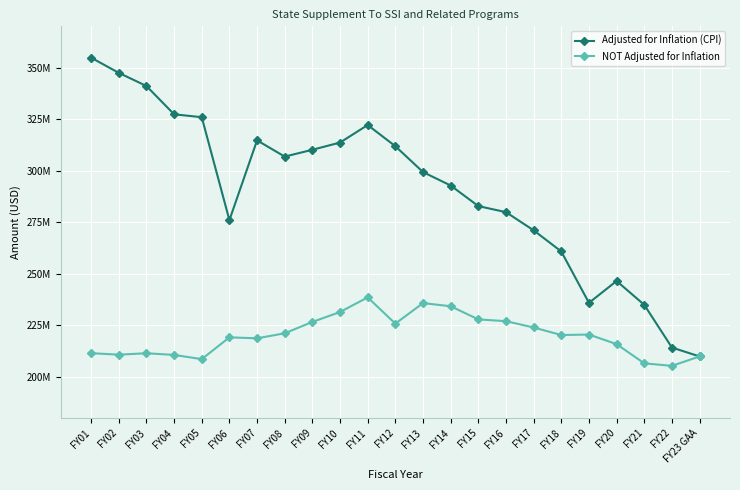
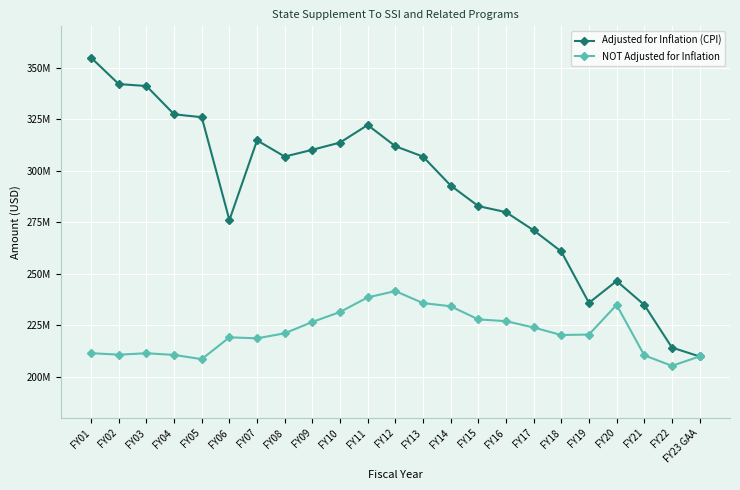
  {
    "Adjusted for Inflation (CPI)": {
      "FY01": 355000000,
-     "FY02": 347000000,
+     "FY02": 342000000,
      "FY03": 341000000,
      "FY04": 327000000,
      "FY05": 326000000,
      "FY06": 276000000,
      "FY07": 315000000,
      "FY08": 307000000,
      "FY09": 310000000,
      "FY10": 314000000,
      "FY11": 322000000,
      "FY12": 312000000,
-     "FY13": 299000000,
+     "FY13": 307000000,
      "FY14": 293000000,
      "FY15": 283000000,
      "FY16": 280000000,
      "FY17": 271000000,
      "FY18": 261000000,
      "FY19": 236000000,
      "FY20": 246000000,
      "FY21": 235000000,
      "FY22": 214000000
    },
    "NOT Adjusted for Inflation": {
      "FY01": 211000000,
      "FY02": 211000000,
      "FY03": 211000000,
      "FY04": 211000000,
      "FY05": 209000000,
      "FY06": 219000000,
      "FY07": 219000000,
      "FY08": 221000000,
      "FY09": 227000000,
      "FY10": 231000000,
      "FY11": 238000000,
-     "FY12": 226000000,
+     "FY12": 242000000,
      "FY13": 236000000,
      "FY14": 234000000,
      "FY15": 228000000,
      "FY16": 227000000,
      "FY17": 224000000,
      "FY18": 220000000,
      "FY19": 220000000,
-     "FY20": 216000000,
-     "FY21": 206000000,
+     "FY20": 235000000,
+     "FY21": 210000000,
      "FY22": 205000000
    }
  }
